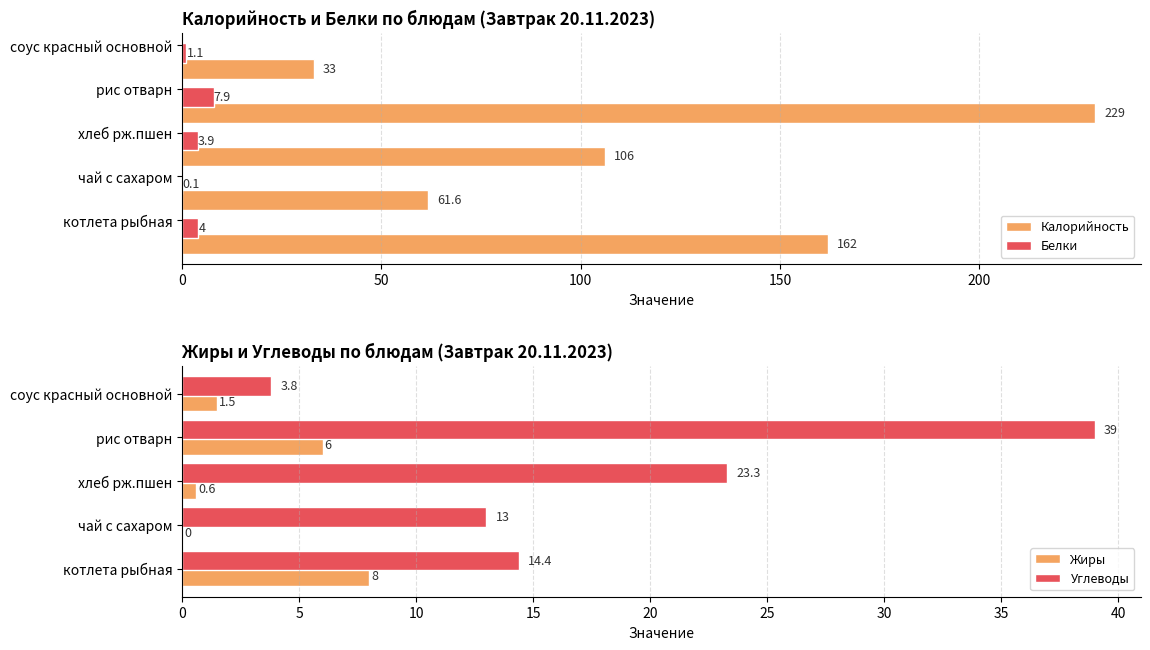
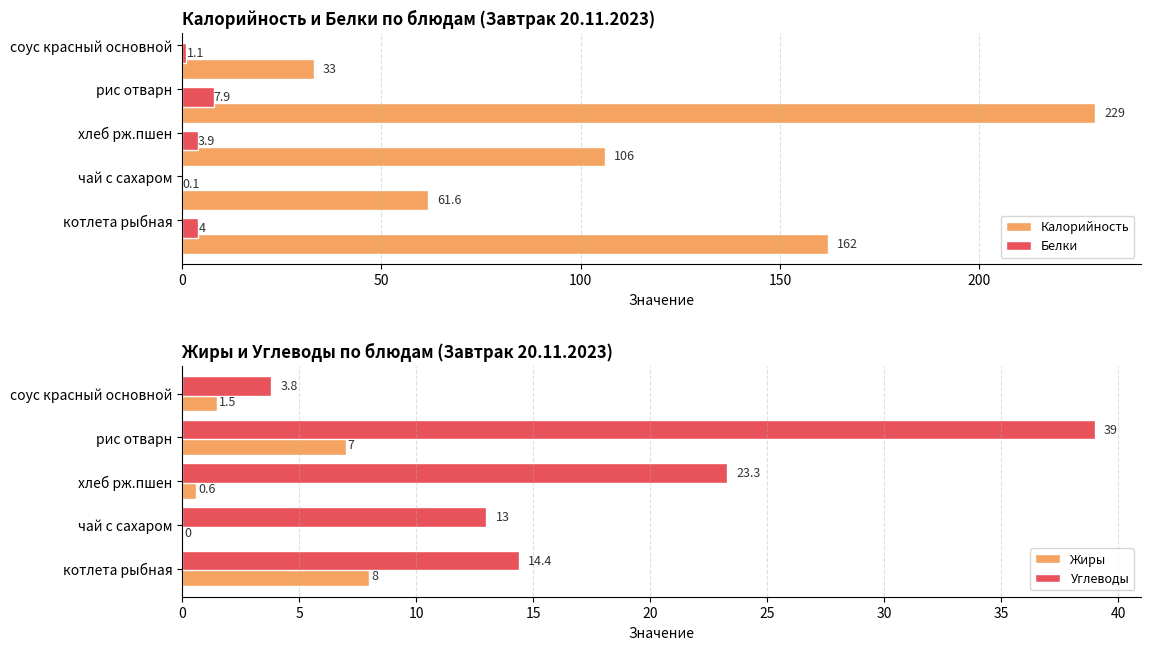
  {
    "Калорийность и Белки по блюдам (Завтрак 20.11.2023)": {
      "Белки": {
        "соус красный основной": 1.1,
        "рис отварн": 7.9,
        "хлеб рж.пшен": 3.9,
        "чай с сахаром": 0.1,
        "котлета рыбная": 4
      }
    },
    "Жиры и Углеводы по блюдам (Завтрак 20.11.2023)": {
      "Жиры": {
        "соус красный основной": 1.5,
-       "рис отварн": 6,
+       "рис отварн": 7,
        "хлеб рж.пшен": 0.6,
        "чай с сахаром": 0,
        "котлета рыбная": 8
      },
      "Углеводы": {
        "соус красный основной": 3.8,
        "рис отварн": 39,
        "хлеб рж.пшен": 23.3,
        "чай с сахаром": 13,
        "котлета рыбная": 14.4
      }
    }
  }
